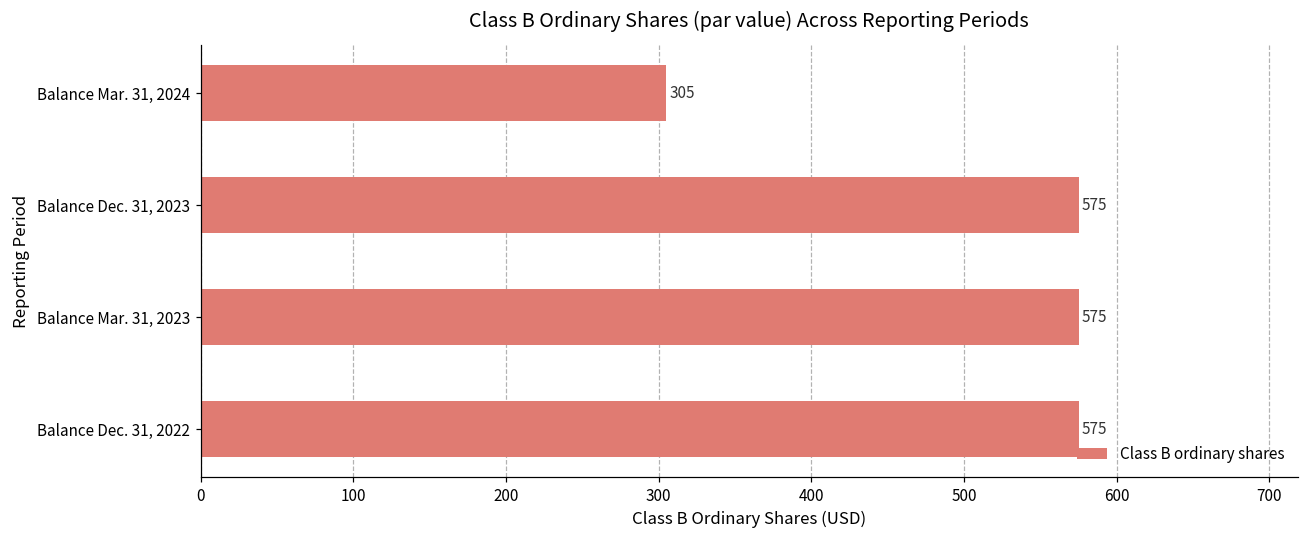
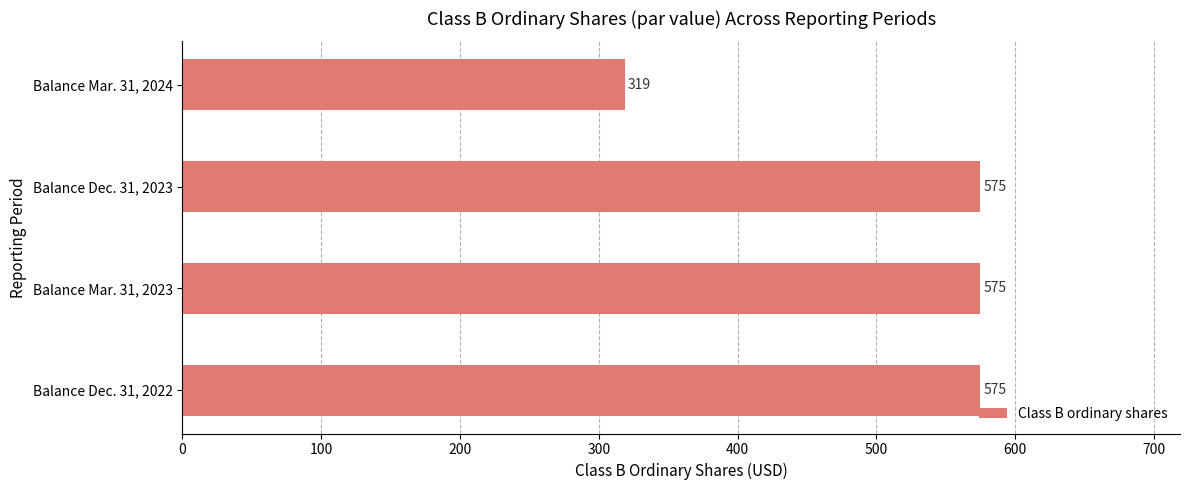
  {
-   "Balance Mar. 31, 2024": 305,
+   "Balance Mar. 31, 2024": 319,
    "Balance Dec. 31, 2023": 575,
    "Balance Mar. 31, 2023": 575,
    "Balance Dec. 31, 2022": 575
  }
